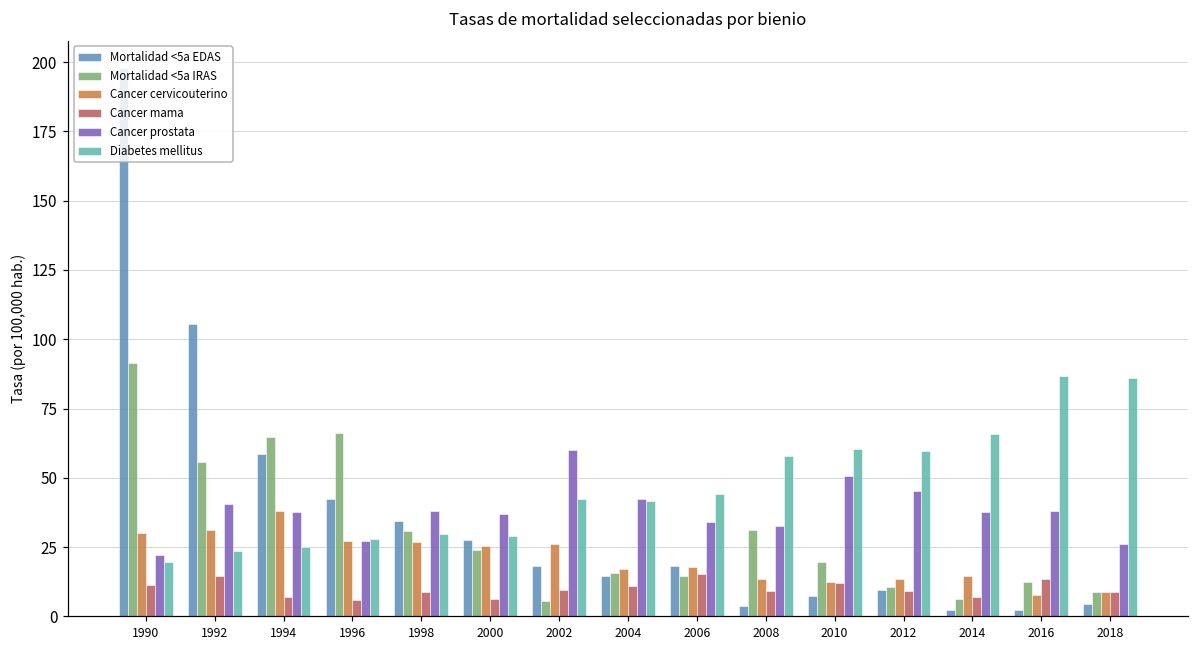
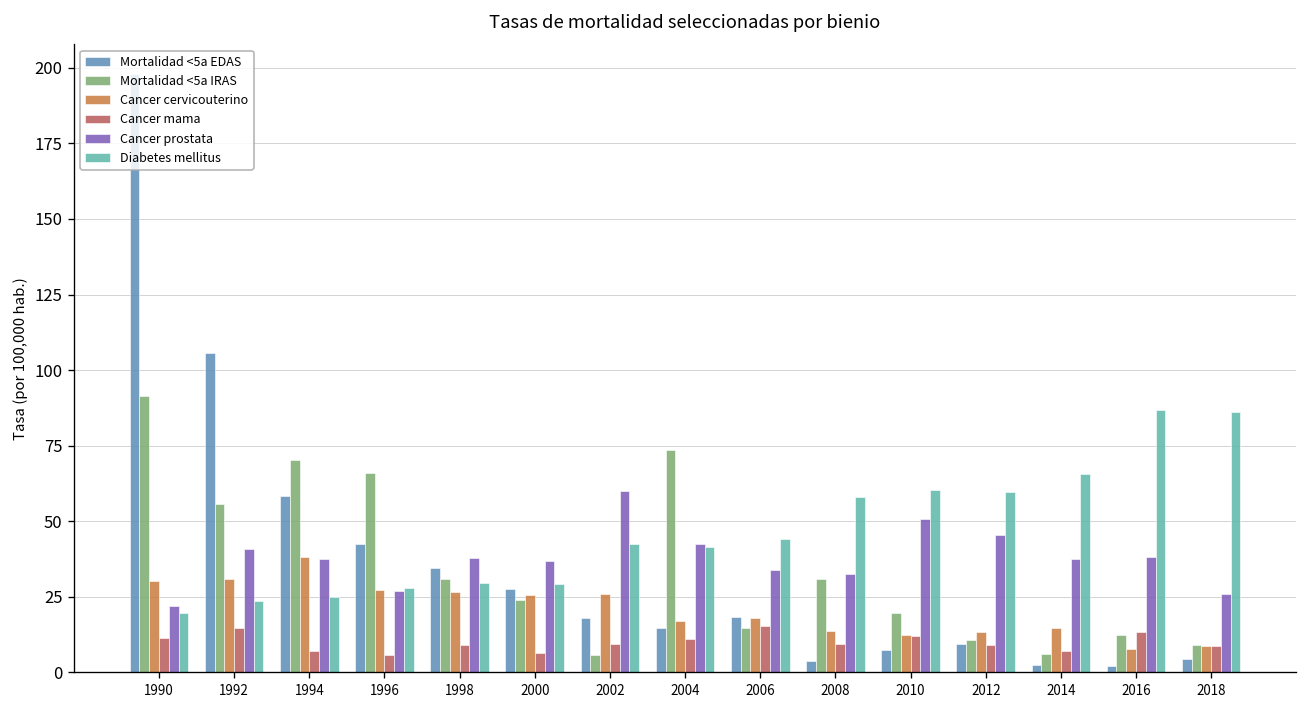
  {
    "Mortalidad <5a IRAS": {
      "1990": 92,
      "1992": 56,
-     "1994": 65,
+     "1994": 70,
      "1996": 66,
      "1998": 31,
      "2000": 24,
      "2002": 6,
-     "2004": 16,
+     "2004": 74,
      "2006": 15,
      "2008": 31,
      "2010": 20,
      "2012": 11,
      "2014": 6,
      "2016": 12,
      "2018": 9
    }
  }
